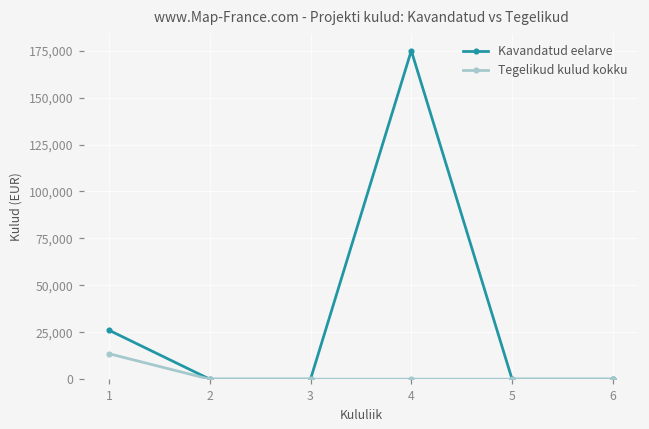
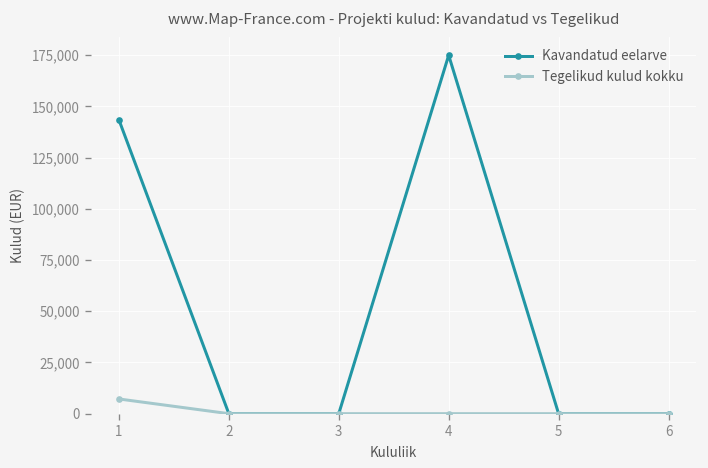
  {
    "Kavandatud eelarve": {
-     "1": "26,000",
+     "1": "143,000",
      "4": "175,000"
    },
    "Tegelikud kulud kokku": {
-     "1": "14,000",
+     "1": "7,000",
      "4": "0"
    }
  }
